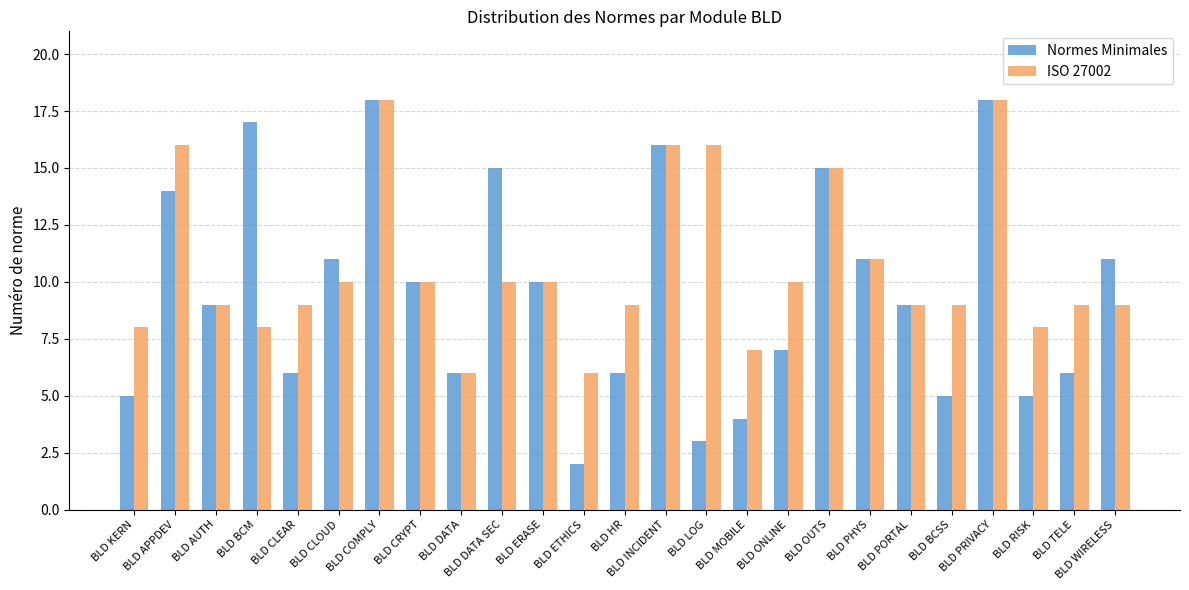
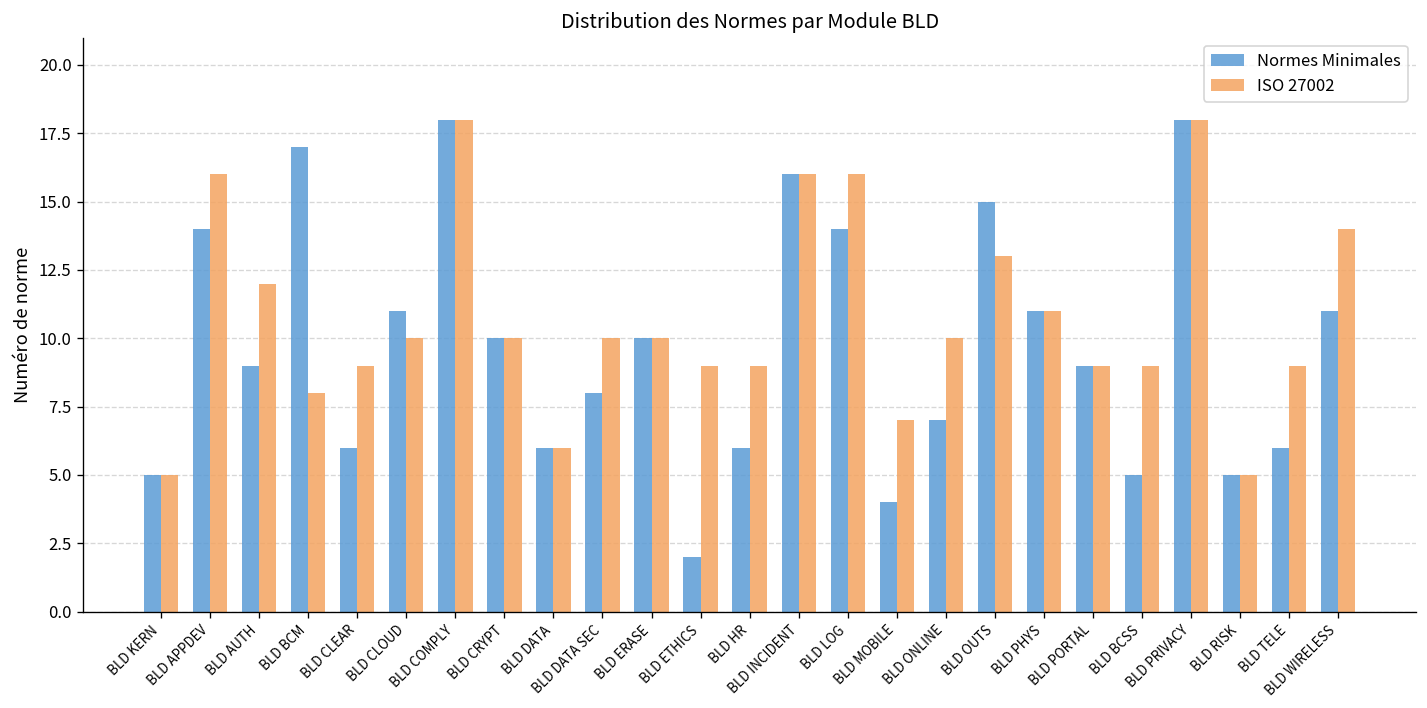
  {
    "Normes Minimales": {
      "BLD KERN": 5,
      "BLD APPDEV": 14,
      "BLD AUTH": 9,
      "BLD BCM": 17,
      "BLD CLEAR": 6,
      "BLD CLOUD": 11,
      "BLD COMPLY": 18,
      "BLD CRYPT": 10,
      "BLD DATA": 6,
-     "BLD DATA SEC": 15,
+     "BLD DATA SEC": 8,
      "BLD ERASE": 10,
      "BLD ETHICS": 2,
      "BLD HR": 6,
      "BLD INCIDENT": 16,
-     "BLD LOG": 3,
+     "BLD LOG": 14,
      "BLD MOBILE": 4,
      "BLD ONLINE": 7,
      "BLD OUTS": 15,
      "BLD PHYS": 11,
      "BLD PORTAL": 9,
      "BLD BCSS": 5,
      "BLD PRIVACY": 18,
      "BLD RISK": 5,
      "BLD TELE": 6,
      "BLD WIRELESS": 11
    },
    "ISO 27002": {
-     "BLD KERN": 8,
+     "BLD KERN": 5,
      "BLD APPDEV": 16,
-     "BLD AUTH": 9,
+     "BLD AUTH": 12,
      "BLD BCM": 8,
      "BLD CLEAR": 9,
      "BLD CLOUD": 10,
      "BLD COMPLY": 18,
      "BLD CRYPT": 10,
      "BLD DATA": 6,
      "BLD DATA SEC": 10,
      "BLD ERASE": 10,
-     "BLD ETHICS": 6,
+     "BLD ETHICS": 9,
      "BLD HR": 9,
      "BLD INCIDENT": 16,
      "BLD LOG": 16,
      "BLD MOBILE": 7,
      "BLD ONLINE": 10,
-     "BLD OUTS": 15,
+     "BLD OUTS": 13,
      "BLD PHYS": 11,
      "BLD PORTAL": 9,
      "BLD BCSS": 9,
      "BLD PRIVACY": 18,
-     "BLD RISK": 8,
+     "BLD RISK": 5,
      "BLD TELE": 9,
-     "BLD WIRELESS": 9
+     "BLD WIRELESS": 14
    }
  }
